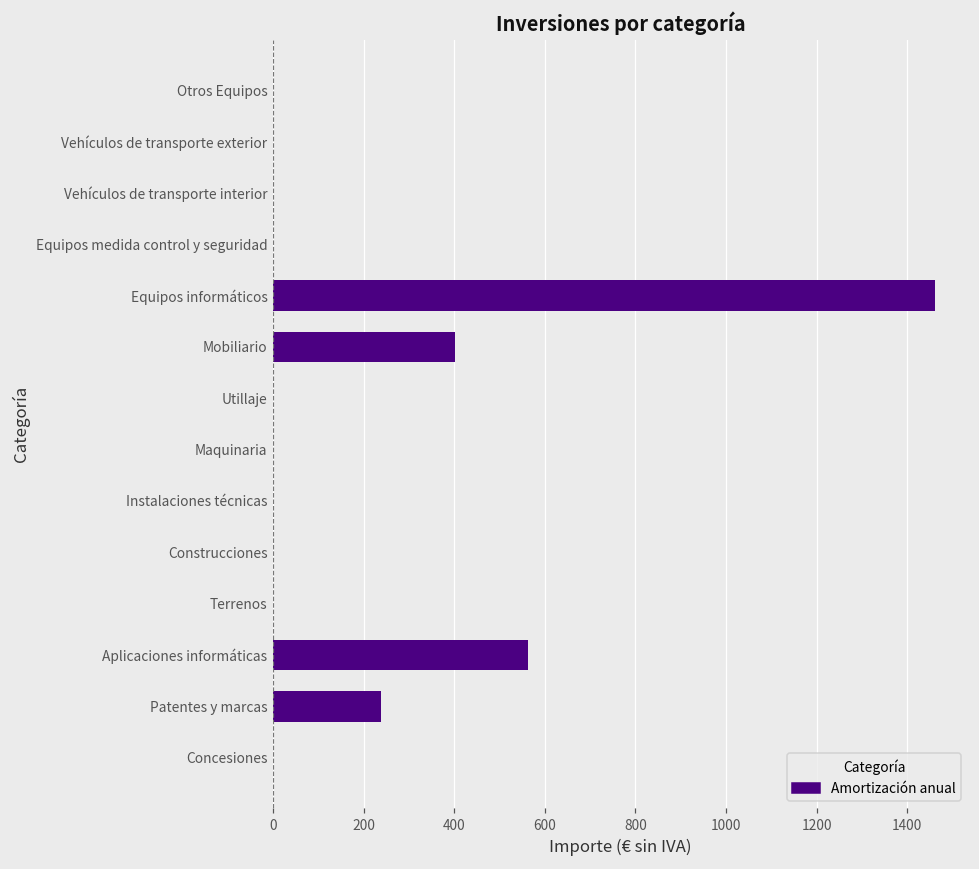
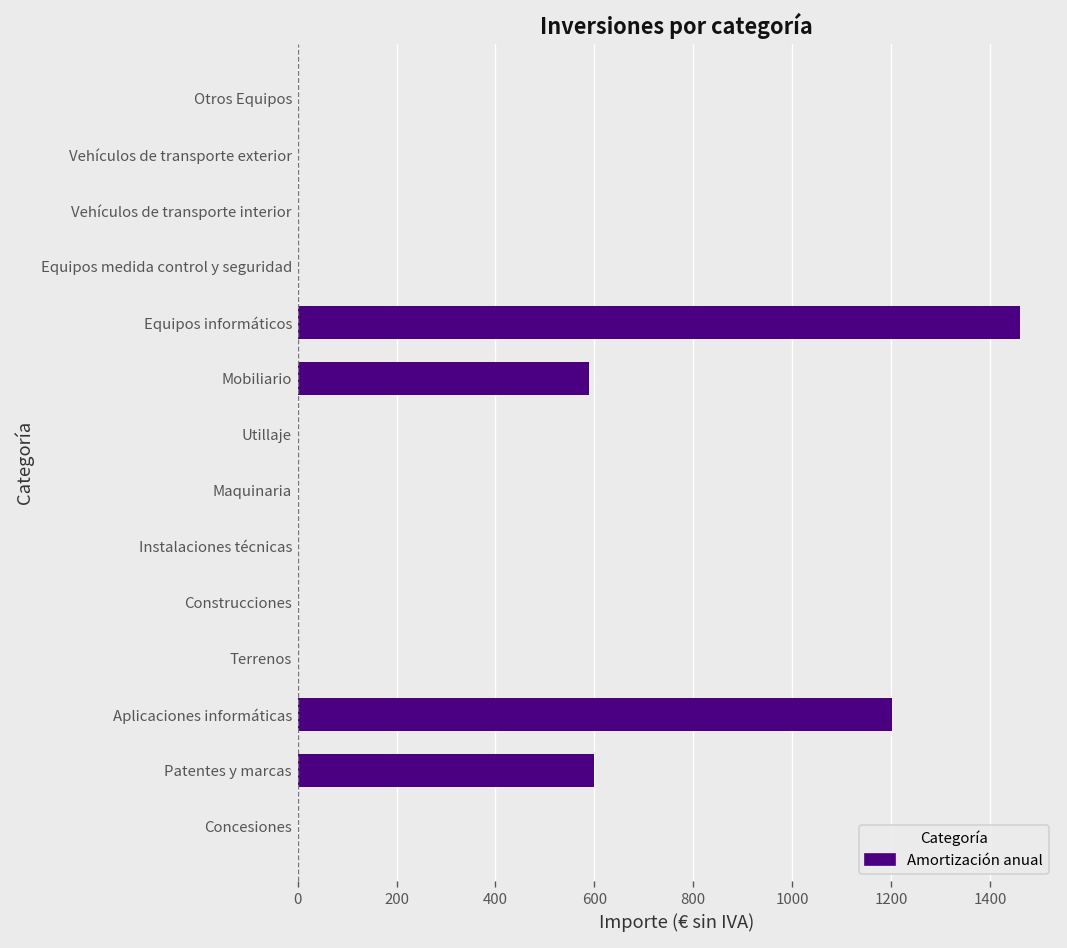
  {
    "Otros Equipos": 0,
    "Vehículos de transporte exterior": 0,
    "Vehículos de transporte interior": 0,
    "Equipos medida control y seguridad": 0,
    "Equipos informáticos": 1460,
-   "Mobiliario": 400,
+   "Mobiliario": 590,
    "Utillaje": 0,
    "Maquinaria": 0,
    "Instalaciones técnicas": 0,
    "Construcciones": 0,
    "Terrenos": 0,
-   "Aplicaciones informáticas": 560,
-   "Patentes y marcas": 240,
+   "Aplicaciones informáticas": 1200,
+   "Patentes y marcas": 600,
    "Concesiones": 0
  }
